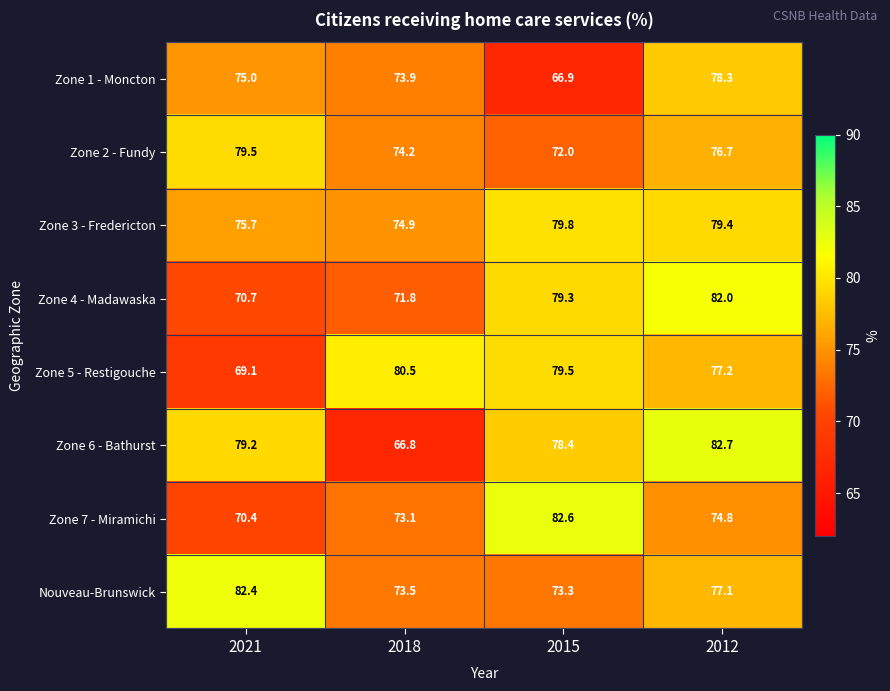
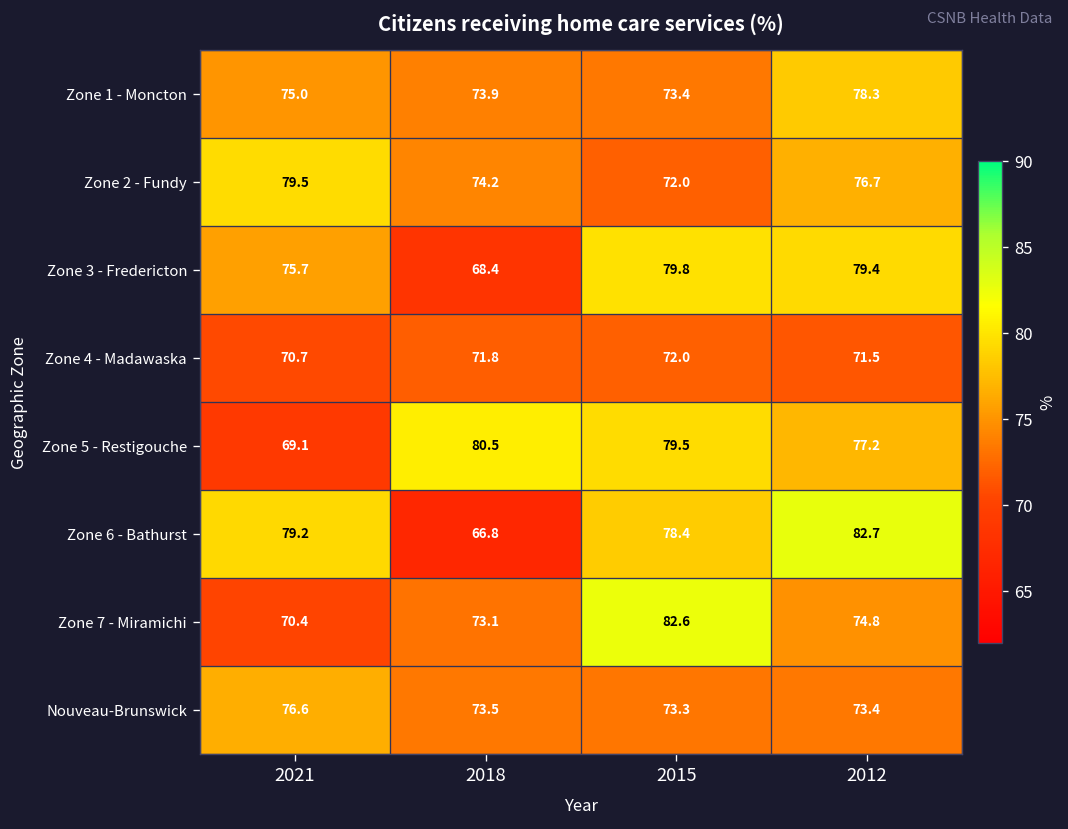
  {
    "Zone 1 - Moncton": {
      "2021": 75.0,
      "2018": 73.9,
-     "2015": 66.9,
+     "2015": 73.4,
      "2012": 78.3
    },
    "Zone 2 - Fundy": {
      "2021": 79.5,
      "2018": 74.2,
      "2015": 72.0,
      "2012": 76.7
    },
    "Zone 3 - Fredericton": {
      "2021": 75.7,
-     "2018": 74.9,
+     "2018": 68.4,
      "2015": 79.8,
      "2012": 79.4
    },
    "Zone 4 - Madawaska": {
      "2021": 70.7,
      "2018": 71.8,
-     "2015": 79.3,
-     "2012": 82.0
+     "2015": 72.0,
+     "2012": 71.5
    },
    "Zone 5 - Restigouche": {
      "2021": 69.1,
      "2018": 80.5,
      "2015": 79.5,
      "2012": 77.2
    },
    "Zone 6 - Bathurst": {
      "2021": 79.2,
      "2018": 66.8,
      "2015": 78.4,
      "2012": 82.7
    },
    "Zone 7 - Miramichi": {
      "2021": 70.4,
      "2018": 73.1,
      "2015": 82.6,
      "2012": 74.8
    },
    "Nouveau-Brunswick": {
-     "2021": 82.4,
+     "2021": 76.6,
      "2018": 73.5,
      "2015": 73.3,
-     "2012": 77.1
+     "2012": 73.4
    }
  }
